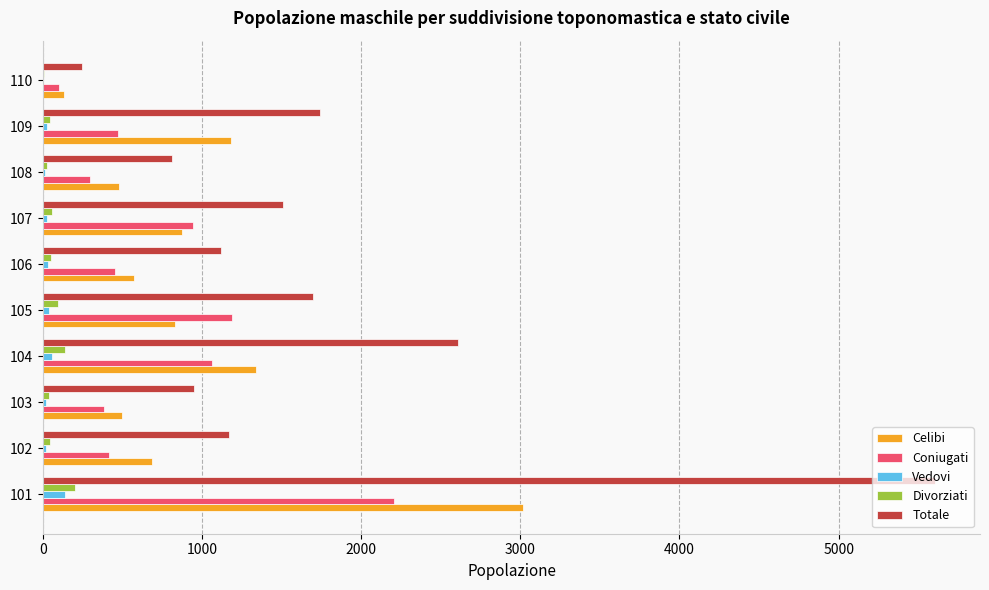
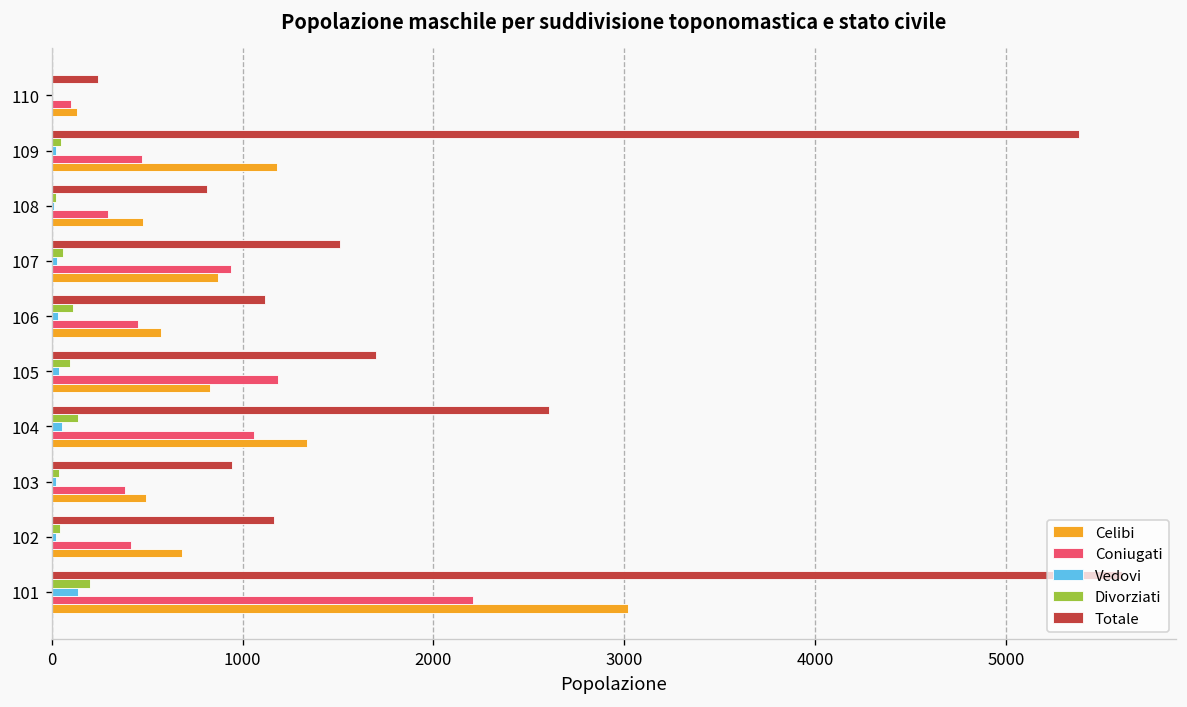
  {
    "Celibi": {
      "110": 130,
      "109": 1180,
      "108": 480,
      "107": 870,
      "106": 580,
      "105": 830,
      "104": 1340,
      "103": 500,
      "102": 690,
      "101": 3020
    },
    "Coniugati": {
      "110": 100,
      "109": 470,
      "108": 290,
      "107": 940,
      "106": 450,
      "105": 1190,
      "104": 1060,
      "103": 380,
      "102": 420,
      "101": 2210
    },
    "Vedovi": {
      "109": 20,
      "107": 30,
      "106": 30,
      "105": 40,
      "104": 50,
      "103": 20,
      "102": 20,
      "101": 140
    },
    "Divorziati": {
      "109": 50,
      "108": 30,
      "107": 60,
-     "106": 50,
+     "106": 110,
      "105": 100,
      "104": 140,
      "103": 40,
      "102": 50,
      "101": 200
    },
    "Totale": {
      "110": 250,
-     "109": 1740,
+     "109": 5380,
      "108": 810,
      "107": 1510,
      "106": 1120,
      "105": 1700,
      "104": 2610,
      "103": 950,
      "102": 1170
    }
  }
